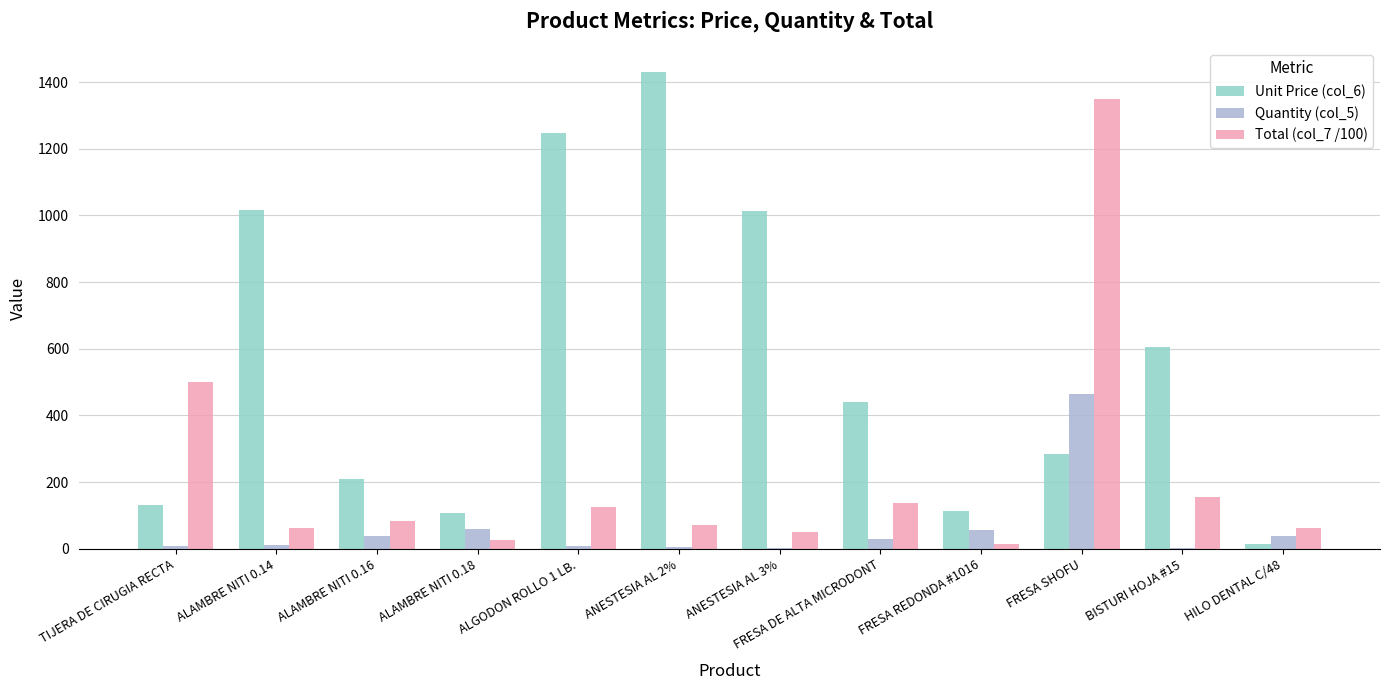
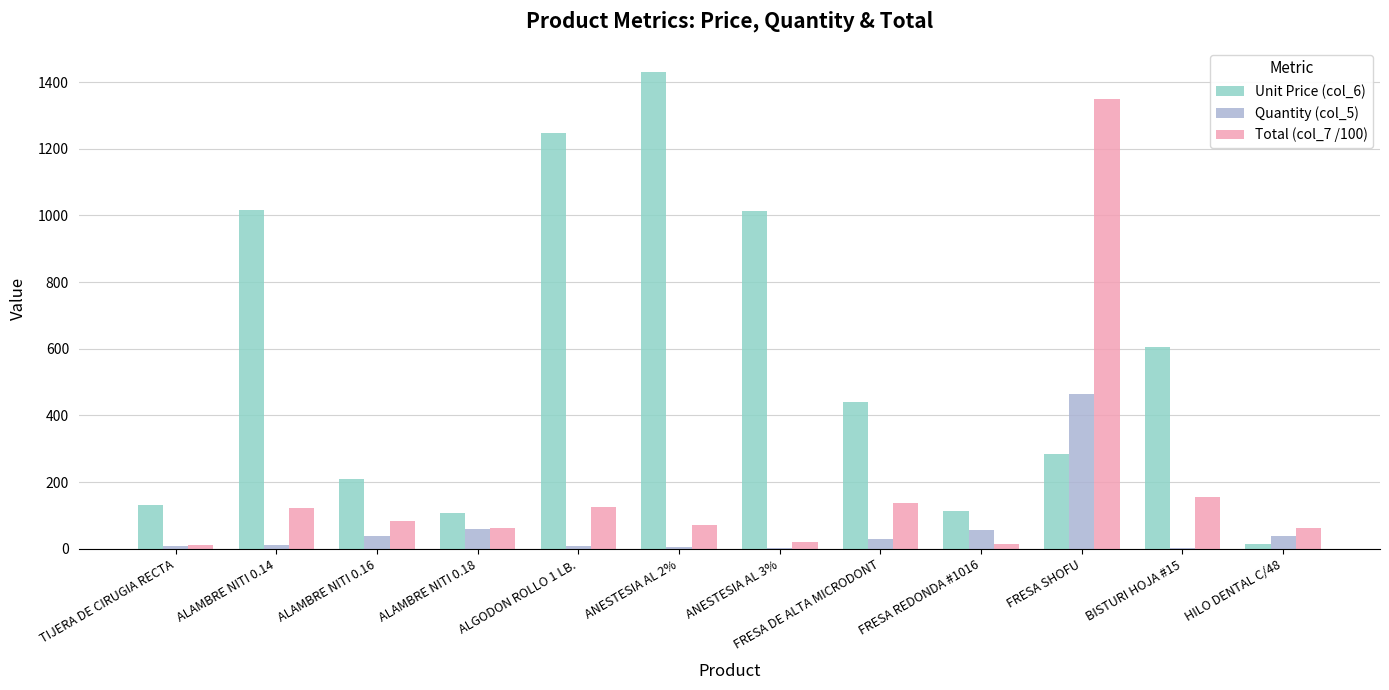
  {
    "Total (col_7 /100)": {
-     "TIJERA DE CIRUGIA RECTA": 500,
-     "ALAMBRE NITI 0.14": 60,
+     "TIJERA DE CIRUGIA RECTA": 10,
+     "ALAMBRE NITI 0.14": 120,
      "ALAMBRE NITI 0.16": 80,
-     "ALAMBRE NITI 0.18": 30,
+     "ALAMBRE NITI 0.18": 60,
      "ALGODON ROLLO 1 LB.": 120,
      "ANESTESIA AL 2%": 70,
-     "ANESTESIA AL 3%": 50,
+     "ANESTESIA AL 3%": 20,
      "FRESA DE ALTA MICRODONT": 140,
      "FRESA REDONDA #1016": 10,
      "FRESA SHOFU": 1350,
      "BISTURI HOJA #15": 160,
      "HILO DENTAL C/48": 60
    }
  }
